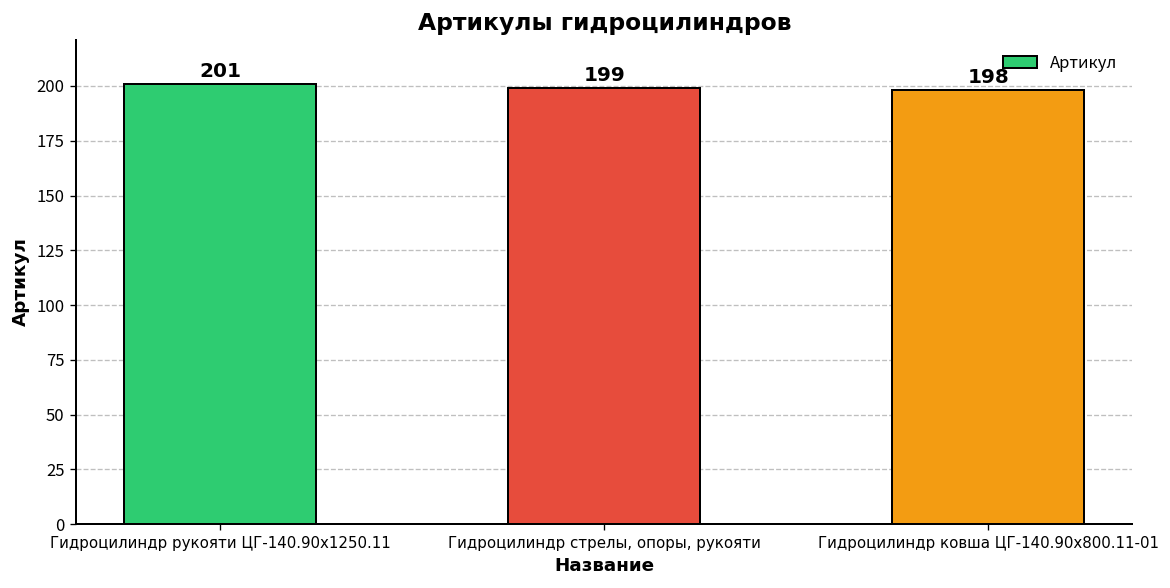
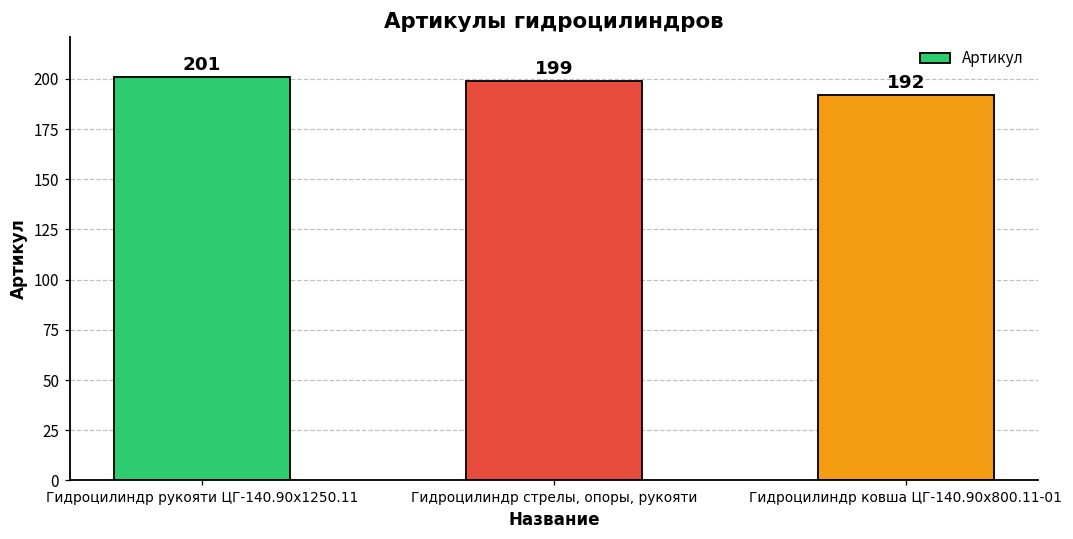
  {
    "Гидроцилиндр рукояти ЦГ-140.90х1250.11": 201,
    "Гидроцилиндр стрелы, опоры, рукояти": 199,
-   "Гидроцилиндр ковша ЦГ-140.90х800.11-01": 198
+   "Гидроцилиндр ковша ЦГ-140.90х800.11-01": 192
  }
